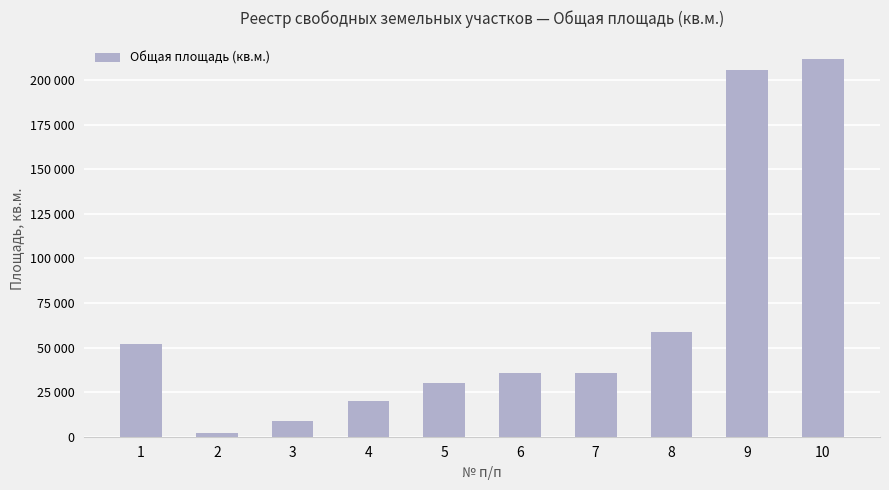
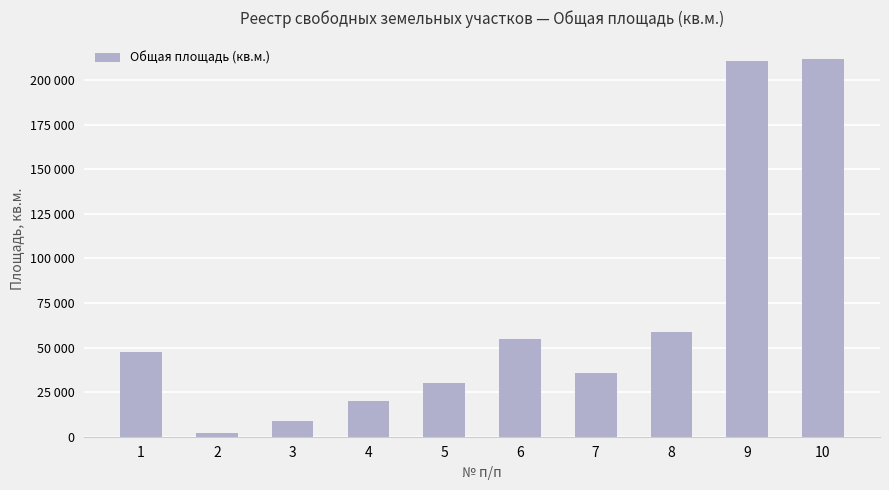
  {
-   "1": 52000,
+   "1": 47000,
    "2": 2000,
    "3": 9000,
    "4": 20000,
    "5": 30000,
-   "6": 36000,
+   "6": 55000,
    "7": 36000,
    "8": 59000,
-   "9": 206000,
+   "9": 210000,
    "10": 212000
  }
